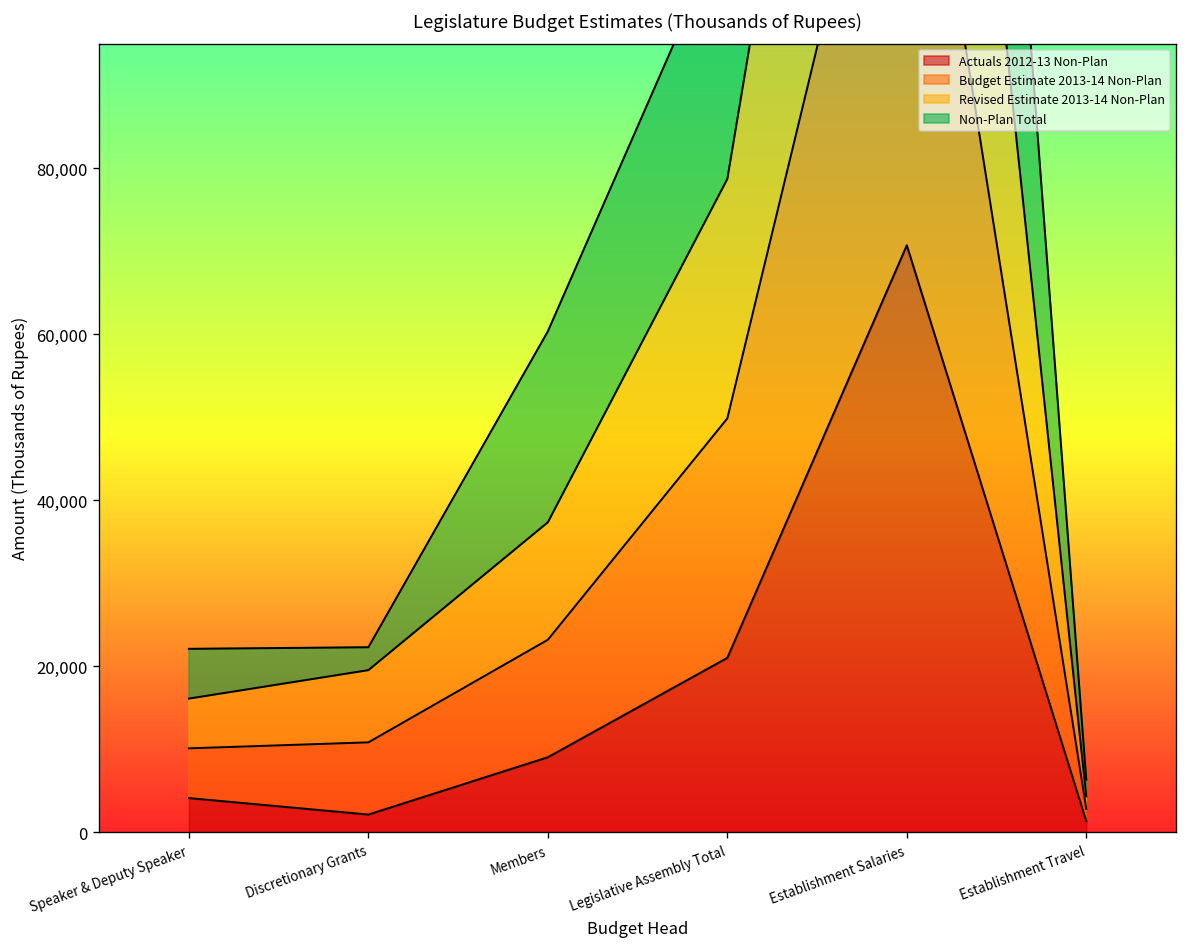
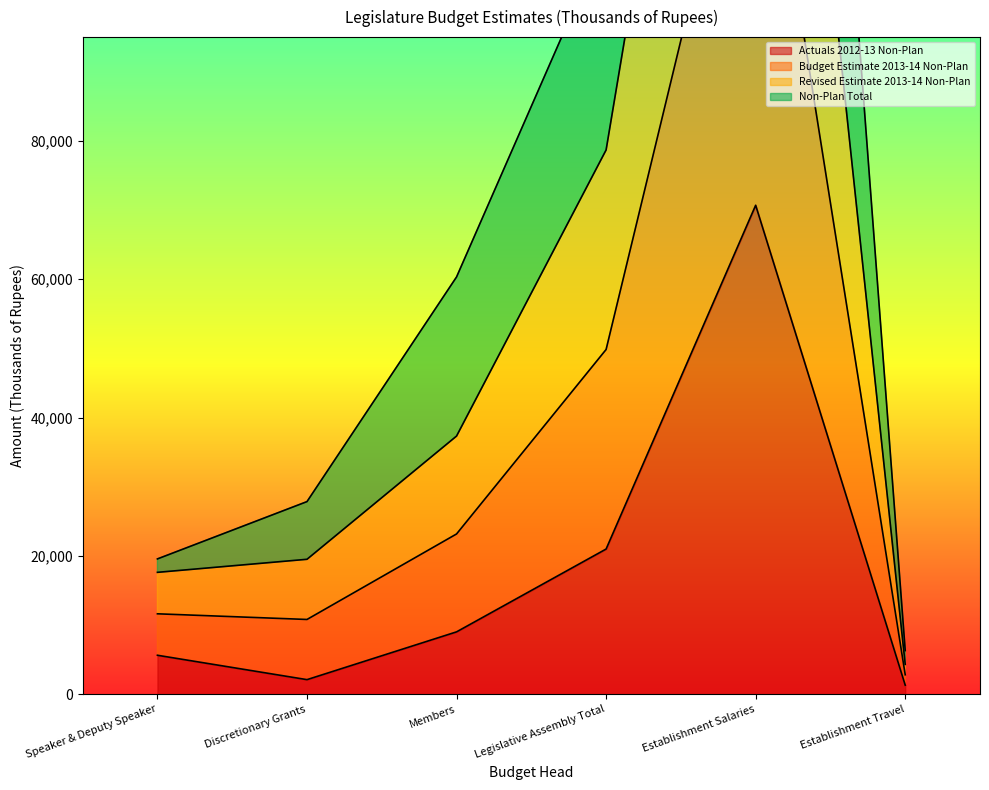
  {
    "Actuals 2012-13 Non-Plan": {
-     "Speaker & Deputy Speaker": "4,000",
+     "Speaker & Deputy Speaker": "6,000",
      "Discretionary Grants": "2,000",
      "Members": "9,000",
      "Legislative Assembly Total": "21,000",
      "Establishment Salaries": "71,000",
      "Establishment Travel": "1,000"
    },
    "Non-Plan Total": {
-     "Speaker & Deputy Speaker": "6,000",
-     "Discretionary Grants": "3,000",
+     "Speaker & Deputy Speaker": "2,000",
+     "Discretionary Grants": "8,000",
      "Members": "23,000",
      "Establishment Travel": "2,000"
    }
  }
